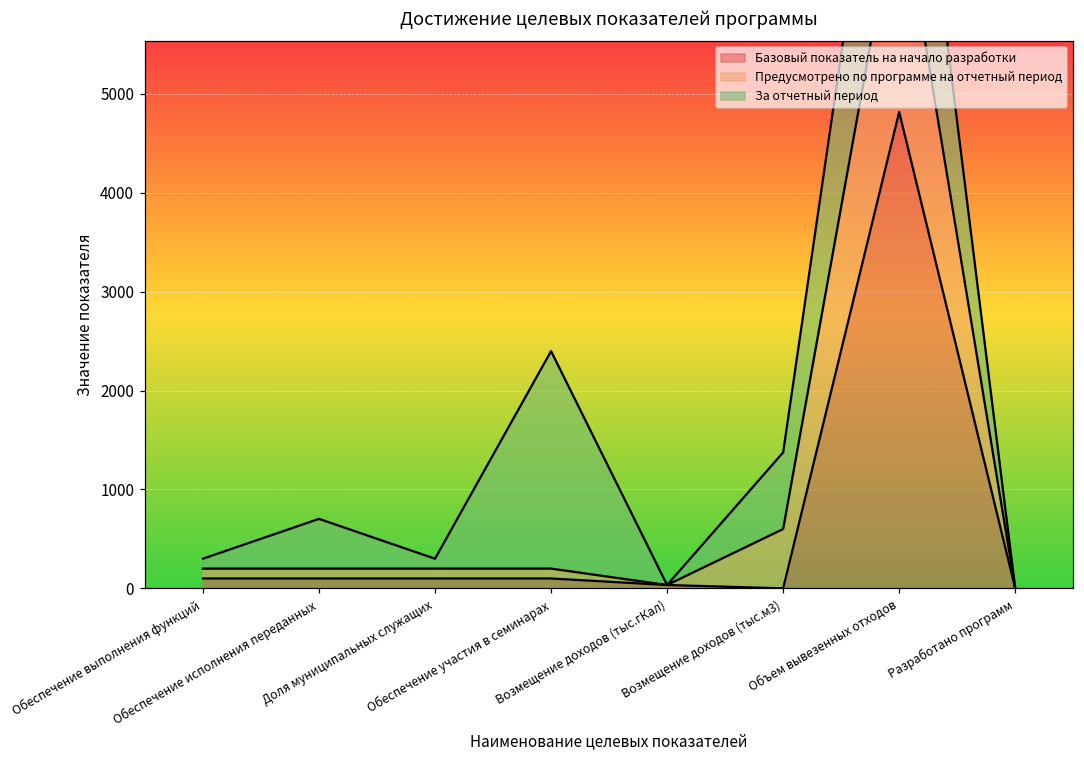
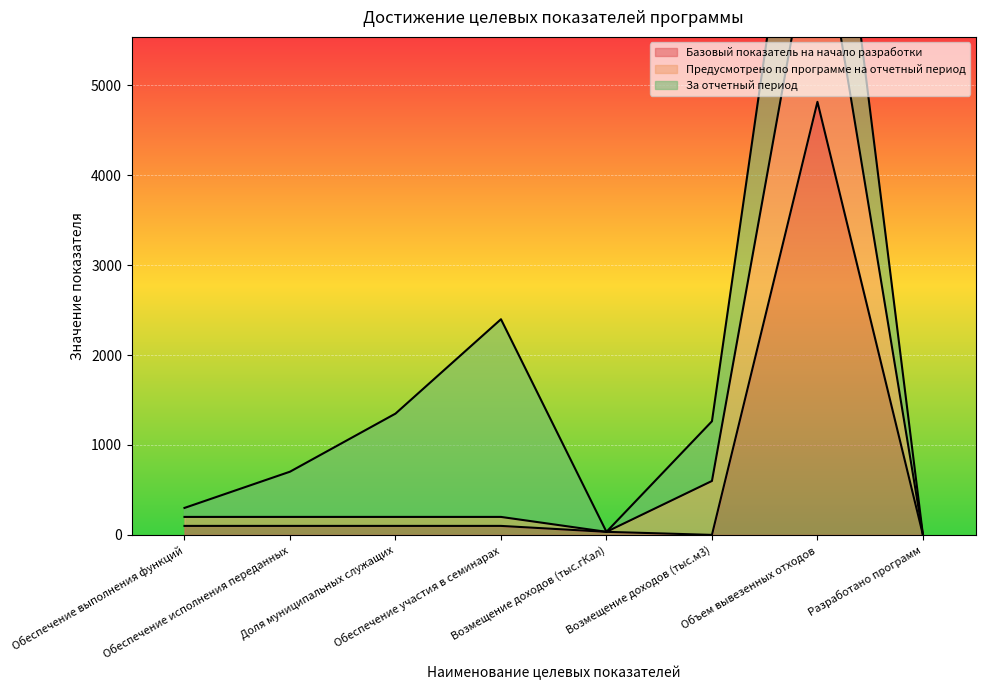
  {
    "За отчетный период": {
      "Обеспечение выполнения функций": 100,
      "Обеспечение исполнения переданных": 500,
-     "Доля муниципальных служащих": 100,
+     "Доля муниципальных служащих": 1100,
      "Обеспечение участия в семинарах": 2200,
-     "Возмещение доходов (тыс.м3)": 800
+     "Возмещение доходов (тыс.м3)": 700
    }
  }
